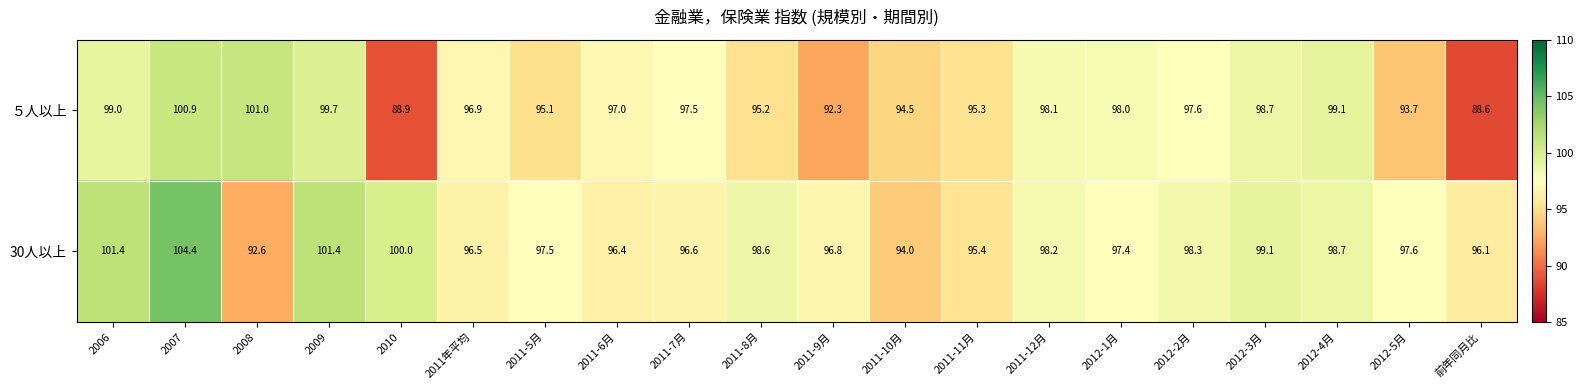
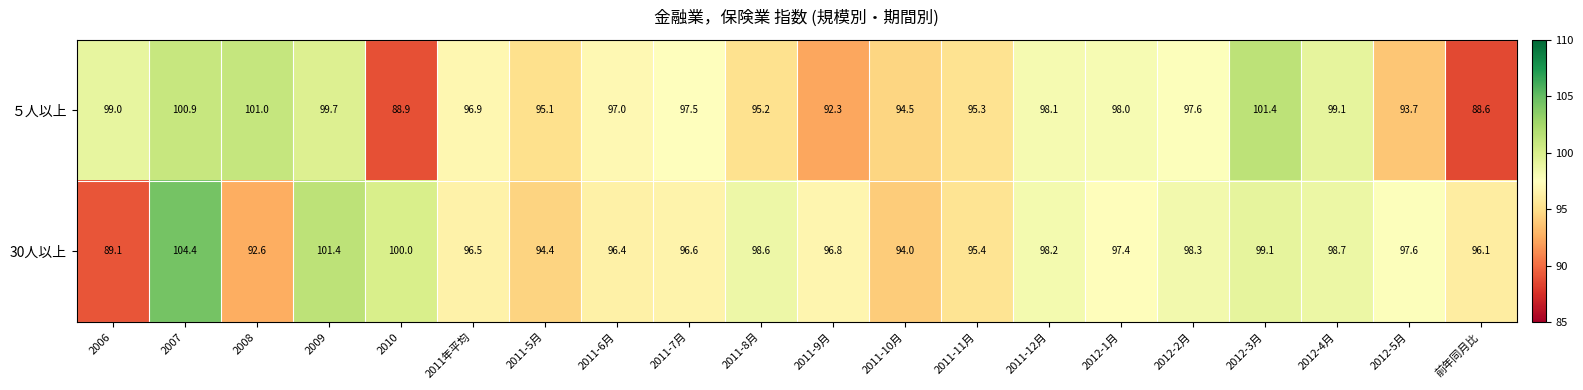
  {
    "５人以上": {
      "2006": 99.0,
      "2007": 100.9,
      "2008": 101.0,
      "2009": 99.7,
      "2010": 88.9,
      "2011年平均": 96.9,
      "2011-5月": 95.1,
      "2011-6月": 97.0,
      "2011-7月": 97.5,
      "2011-8月": 95.2,
      "2011-9月": 92.3,
      "2011-10月": 94.5,
      "2011-11月": 95.3,
      "2011-12月": 98.1,
      "2012-1月": 98.0,
      "2012-2月": 97.6,
-     "2012-3月": 98.7,
+     "2012-3月": 101.4,
      "2012-4月": 99.1,
      "2012-5月": 93.7,
      "前年同月比": 88.6
    },
    "30人以上": {
-     "2006": 101.4,
+     "2006": 89.1,
      "2007": 104.4,
      "2008": 92.6,
      "2009": 101.4,
      "2010": 100.0,
      "2011年平均": 96.5,
-     "2011-5月": 97.5,
+     "2011-5月": 94.4,
      "2011-6月": 96.4,
      "2011-7月": 96.6,
      "2011-8月": 98.6,
      "2011-9月": 96.8,
      "2011-10月": 94.0,
      "2011-11月": 95.4,
      "2011-12月": 98.2,
      "2012-1月": 97.4,
      "2012-2月": 98.3,
      "2012-3月": 99.1,
      "2012-4月": 98.7,
      "2012-5月": 97.6,
      "前年同月比": 96.1
    }
  }
